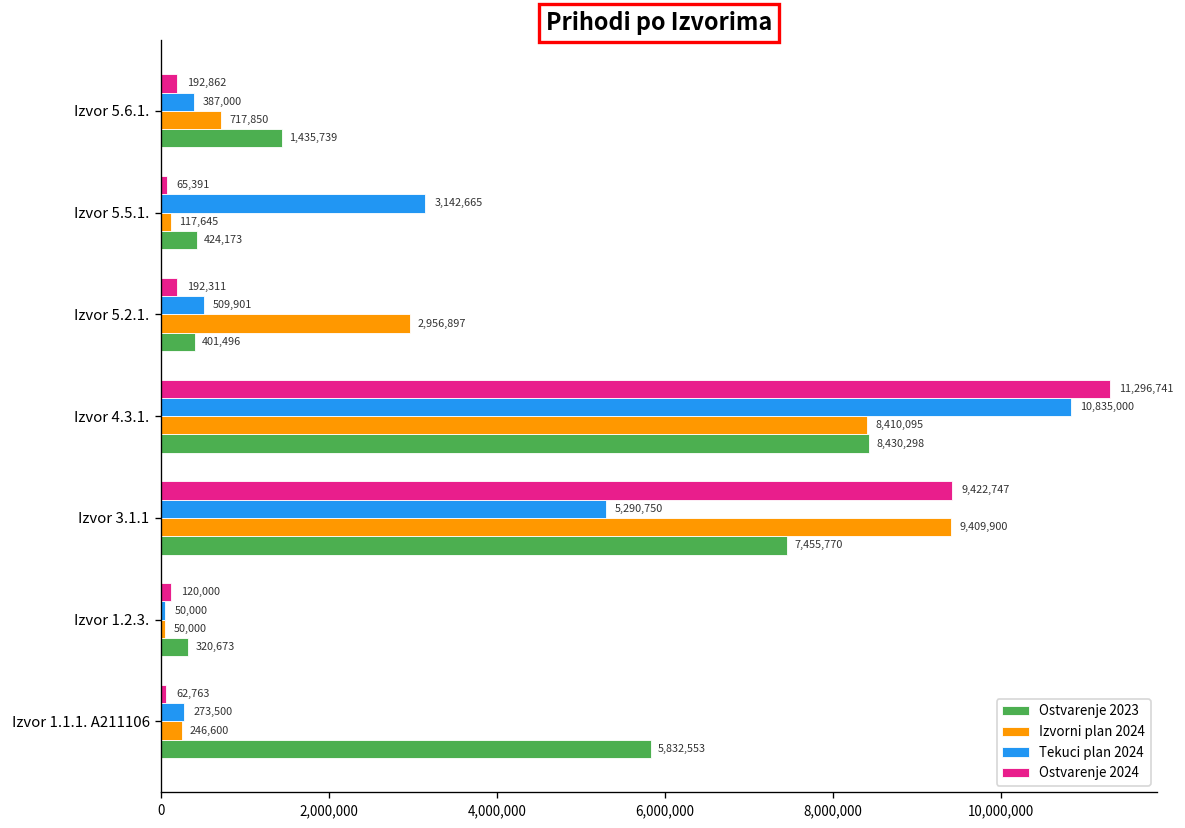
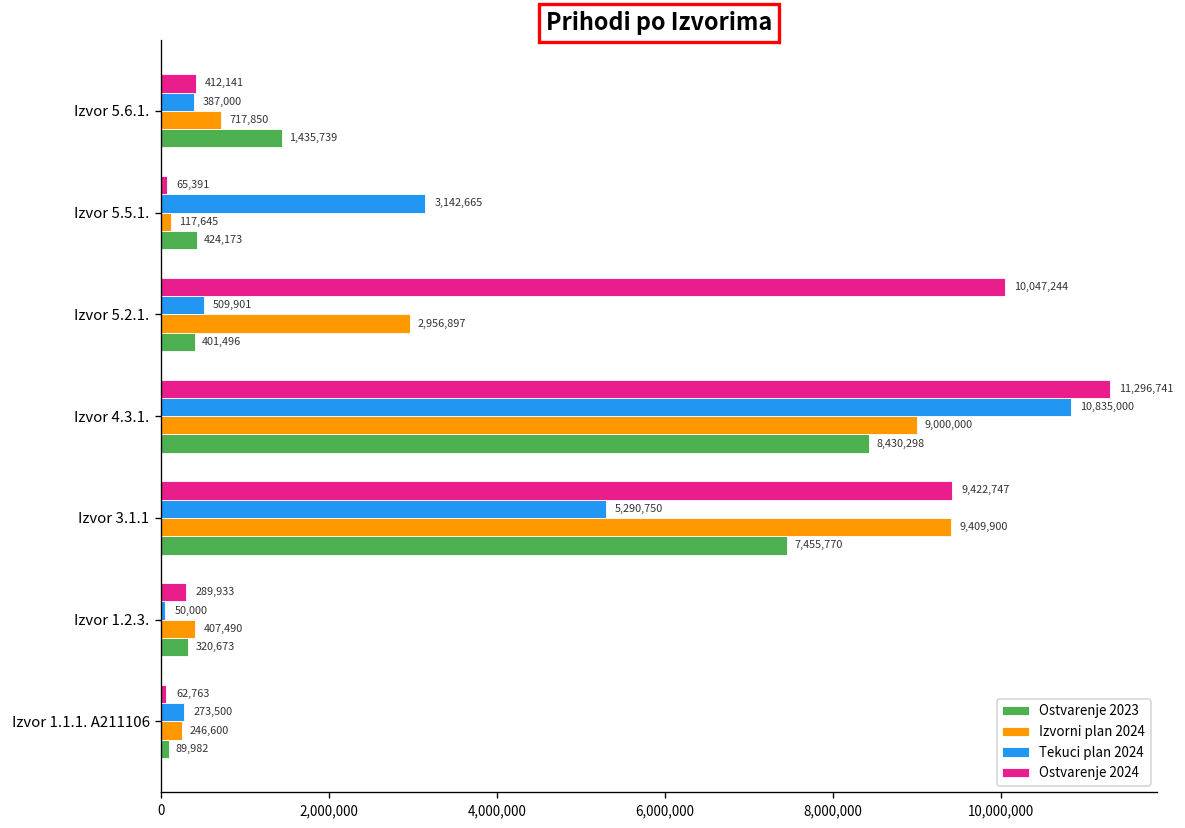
  {
    "Ostvarenje 2023": {
      "Izvor 5.6.1.": "1,435,739",
      "Izvor 5.5.1.": "424,173",
      "Izvor 5.2.1.": "401,496",
      "Izvor 4.3.1.": "8,430,298",
      "Izvor 3.1.1": "7,455,770",
      "Izvor 1.2.3.": "320,673",
-     "Izvor 1.1.1. A211106": "5,832,553"
+     "Izvor 1.1.1. A211106": "89,982"
    },
    "Izvorni plan 2024": {
      "Izvor 5.6.1.": "717,850",
      "Izvor 5.5.1.": "117,645",
      "Izvor 5.2.1.": "2,956,897",
-     "Izvor 4.3.1.": "8,410,095",
+     "Izvor 4.3.1.": "9,000,000",
      "Izvor 3.1.1": "9,409,900",
-     "Izvor 1.2.3.": "50,000",
+     "Izvor 1.2.3.": "407,490",
      "Izvor 1.1.1. A211106": "246,600"
    },
    "Tekuci plan 2024": {
      "Izvor 5.6.1.": "387,000",
      "Izvor 5.5.1.": "3,142,665",
      "Izvor 5.2.1.": "509,901",
      "Izvor 4.3.1.": "10,835,000",
      "Izvor 3.1.1": "5,290,750",
      "Izvor 1.2.3.": "50,000",
      "Izvor 1.1.1. A211106": "273,500"
    },
    "Ostvarenje 2024": {
-     "Izvor 5.6.1.": "192,862",
+     "Izvor 5.6.1.": "412,141",
      "Izvor 5.5.1.": "65,391",
-     "Izvor 5.2.1.": "192,311",
+     "Izvor 5.2.1.": "10,047,244",
      "Izvor 4.3.1.": "11,296,741",
      "Izvor 3.1.1": "9,422,747",
-     "Izvor 1.2.3.": "120,000",
+     "Izvor 1.2.3.": "289,933",
      "Izvor 1.1.1. A211106": "62,763"
    }
  }
